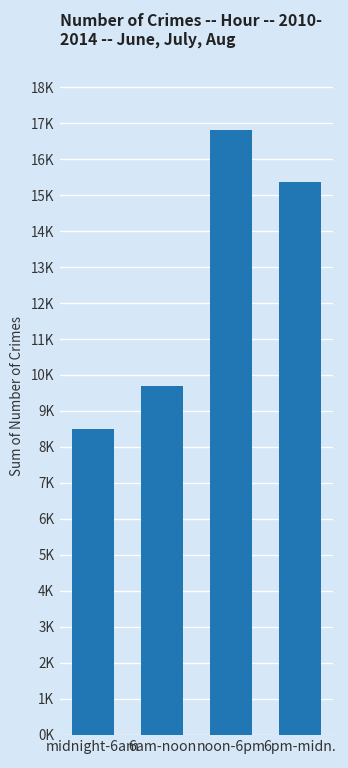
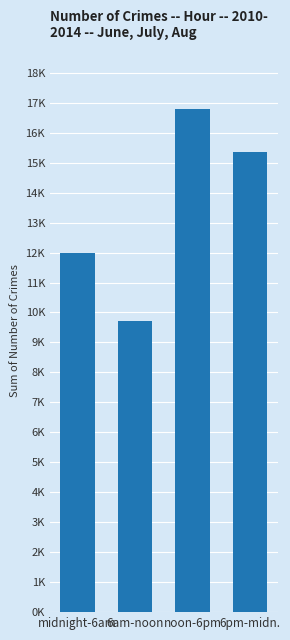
  {
-   "midnight-6am": 8500,
+   "midnight-6am": 12000,
    "noon-6pm": 16800,
    "6pm-midn.": 15400
  }
